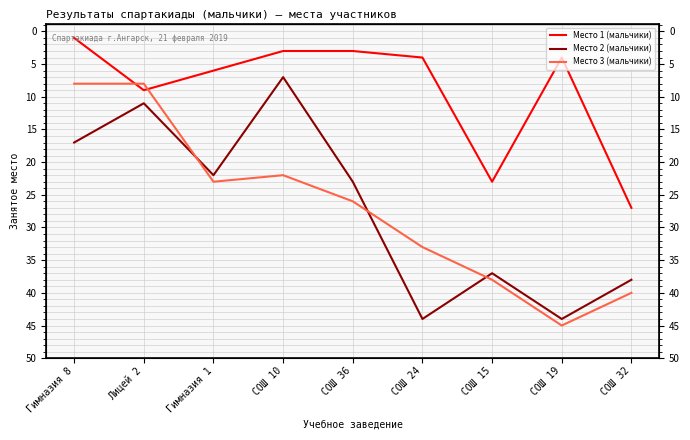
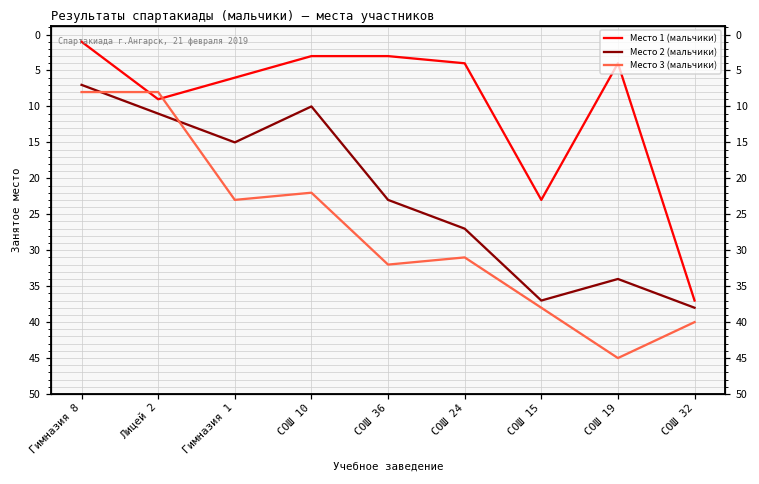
  {
    "Место 1 (мальчики)": {
      "Лицей 2": 9,
      "Гимназия 1": 6,
      "СОШ 10": 3,
      "СОШ 36": 3,
      "СОШ 24": 4,
      "СОШ 15": 23,
-     "СОШ 32": 27
+     "СОШ 32": 37
    },
    "Место 2 (мальчики)": {
-     "Гимназия 8": 17,
+     "Гимназия 8": 7,
      "Лицей 2": 11,
-     "Гимназия 1": 22,
-     "СОШ 10": 7,
+     "Гимназия 1": 15,
+     "СОШ 10": 10,
      "СОШ 36": 23,
-     "СОШ 24": 44,
+     "СОШ 24": 27,
      "СОШ 15": 37,
-     "СОШ 19": 44,
+     "СОШ 19": 34,
      "СОШ 32": 38
    },
    "Место 3 (мальчики)": {
      "Гимназия 8": 8,
      "Лицей 2": 8,
      "Гимназия 1": 23,
      "СОШ 10": 22,
-     "СОШ 36": 26,
-     "СОШ 24": 33,
+     "СОШ 36": 32,
+     "СОШ 24": 31,
      "СОШ 15": 38,
      "СОШ 19": 45,
      "СОШ 32": 40
    }
  }
